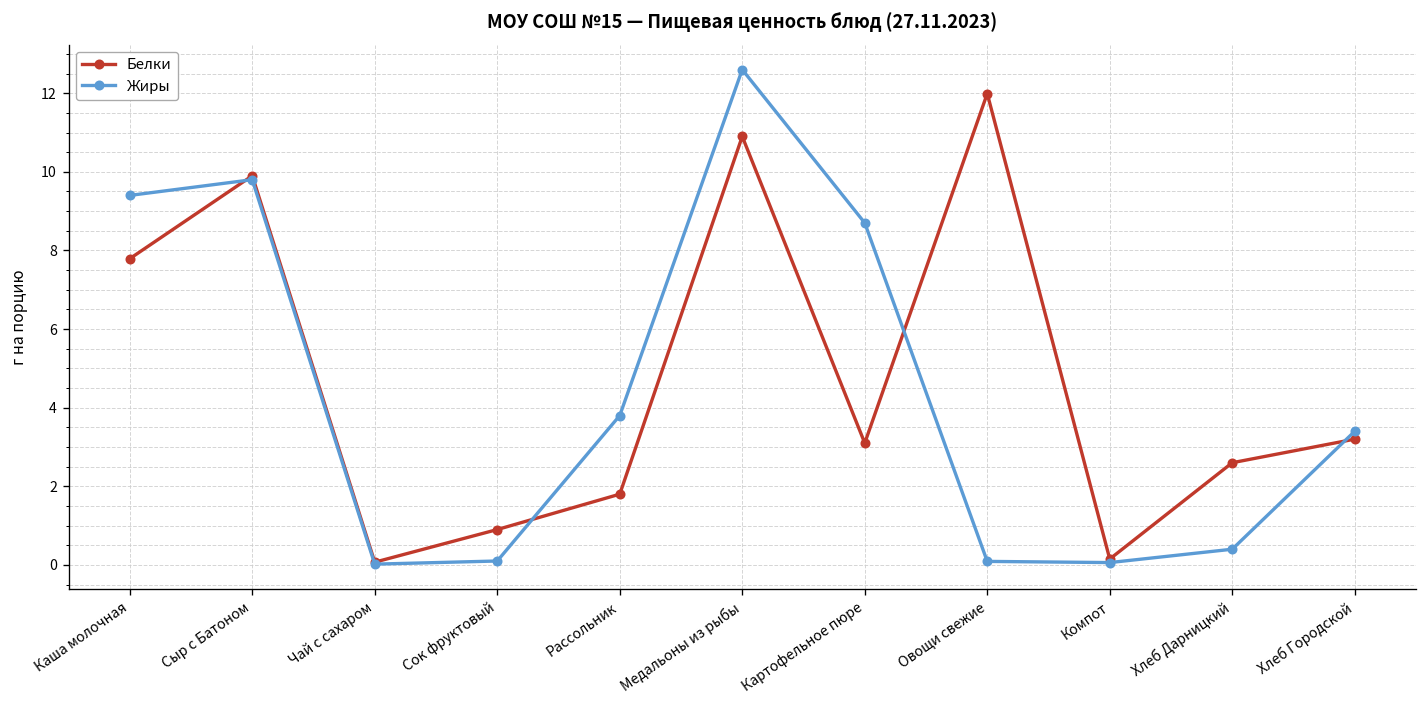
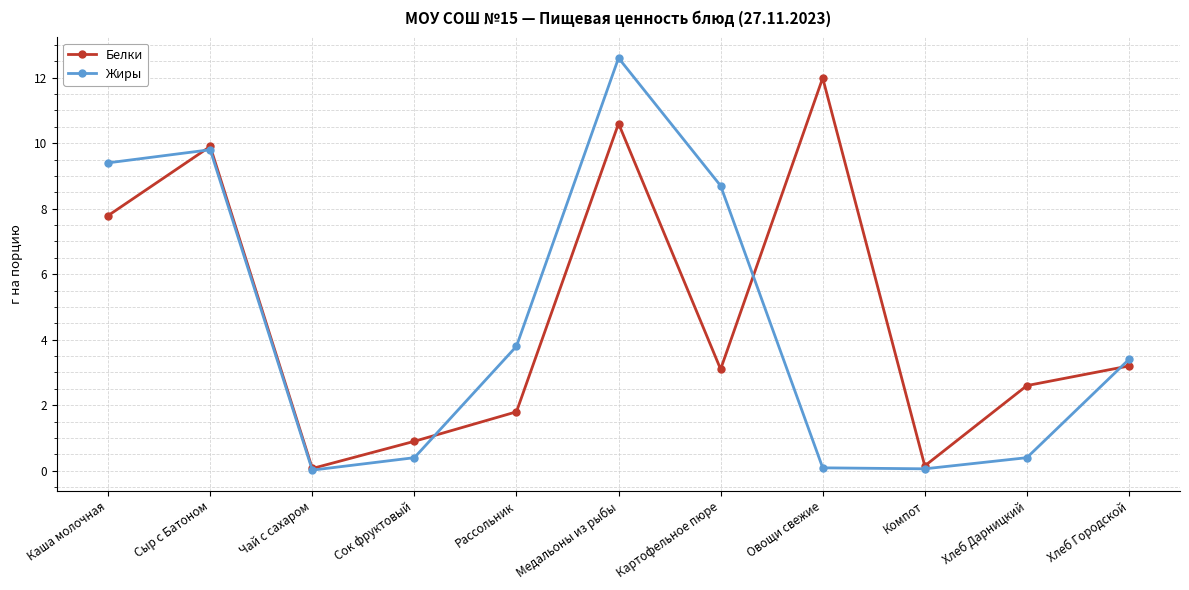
  {
    "Белки": {
      "Каша молочная": 7.8,
      "Сыр с Батоном": 9.9,
      "Сок фруктовый": 0.9,
      "Рассольник": 1.8,
-     "Медальоны из рыбы": 10.9,
+     "Медальоны из рыбы": 10.6,
      "Картофельное пюре": 3.1,
      "Овощи свежие": 12.0,
      "Компот": 0.2,
      "Хлеб Дарницкий": 2.6,
      "Хлеб Городской": 3.2
    },
    "Жиры": {
      "Каша молочная": 9.4,
      "Сыр с Батоном": 9.8,
-     "Сок фруктовый": 0.1,
+     "Сок фруктовый": 0.4,
      "Рассольник": 3.8,
      "Медальоны из рыбы": 12.6,
      "Картофельное пюре": 8.7,
      "Овощи свежие": 0.1,
      "Компот": 0.1,
      "Хлеб Дарницкий": 0.4,
      "Хлеб Городской": 3.4
    }
  }
